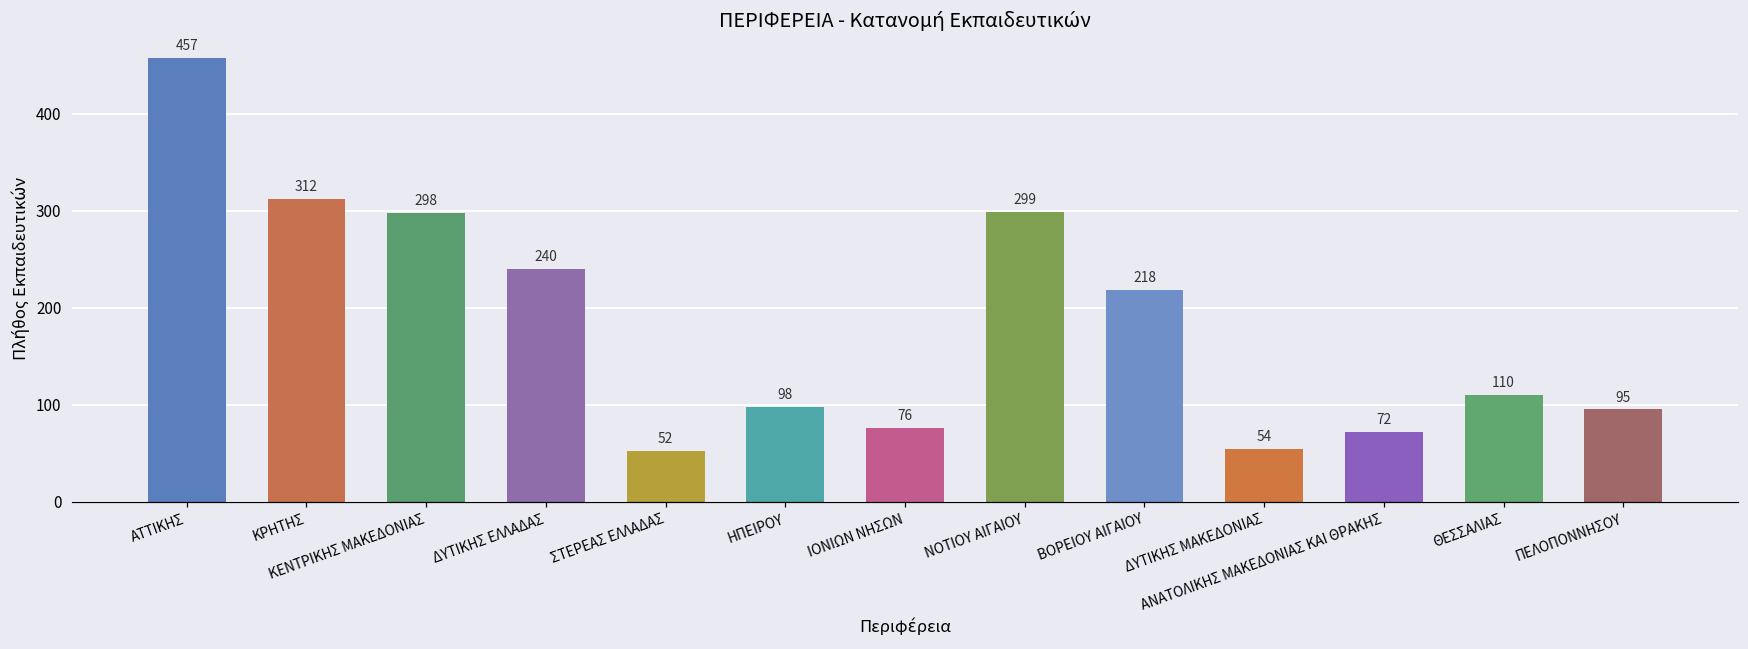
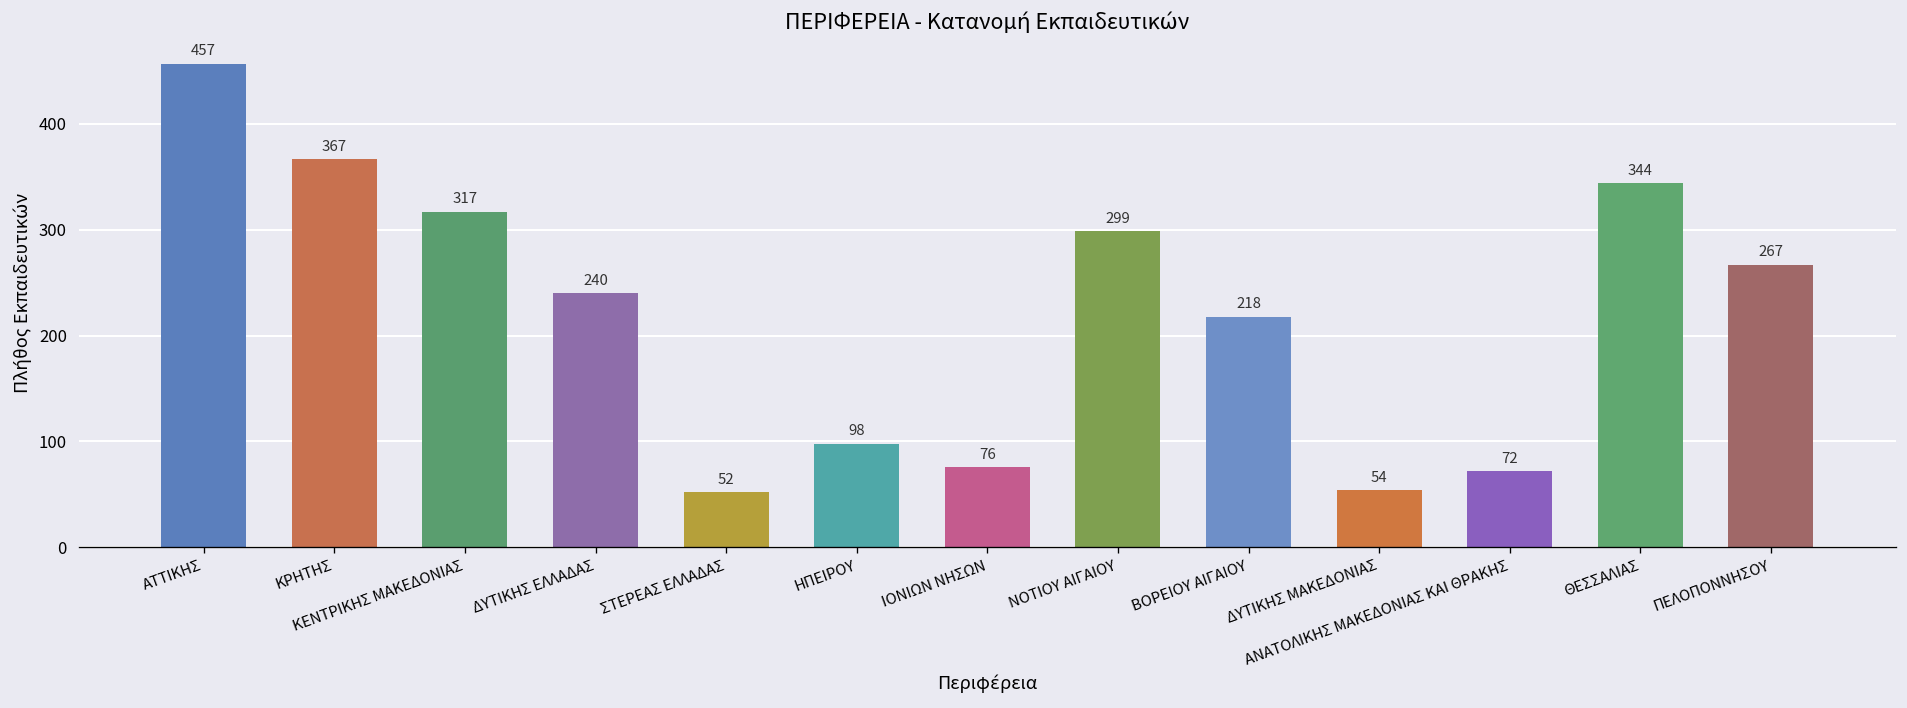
  {
    "ΑΤΤΙΚΗΣ": 457,
-   "ΚΡΗΤΗΣ": 312,
-   "ΚΕΝΤΡΙΚΗΣ ΜΑΚΕΔΟΝΙΑΣ": 298,
+   "ΚΡΗΤΗΣ": 367,
+   "ΚΕΝΤΡΙΚΗΣ ΜΑΚΕΔΟΝΙΑΣ": 317,
    "ΔΥΤΙΚΗΣ ΕΛΛΑΔΑΣ": 240,
    "ΣΤΕΡΕΑΣ ΕΛΛΑΔΑΣ": 52,
    "ΗΠΕΙΡΟΥ": 98,
    "ΙΟΝΙΩΝ ΝΗΣΩΝ": 76,
    "ΝΟΤΙΟΥ ΑΙΓΑΙΟΥ": 299,
    "ΒΟΡΕΙΟΥ ΑΙΓΑΙΟΥ": 218,
    "ΔΥΤΙΚΗΣ ΜΑΚΕΔΟΝΙΑΣ": 54,
    "ΑΝΑΤΟΛΙΚΗΣ ΜΑΚΕΔΟΝΙΑΣ ΚΑΙ ΘΡΑΚΗΣ": 72,
-   "ΘΕΣΣΑΛΙΑΣ": 110,
-   "ΠΕΛΟΠΟΝΝΗΣΟΥ": 95
+   "ΘΕΣΣΑΛΙΑΣ": 344,
+   "ΠΕΛΟΠΟΝΝΗΣΟΥ": 267
  }
